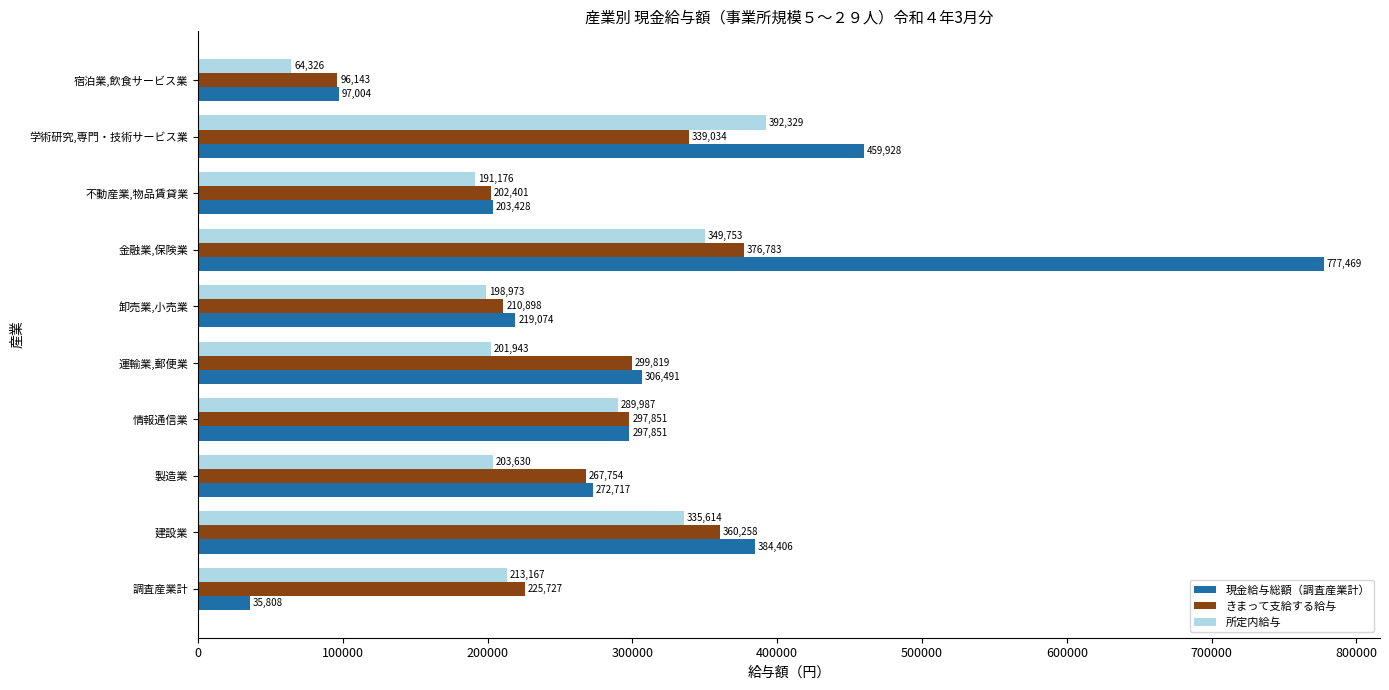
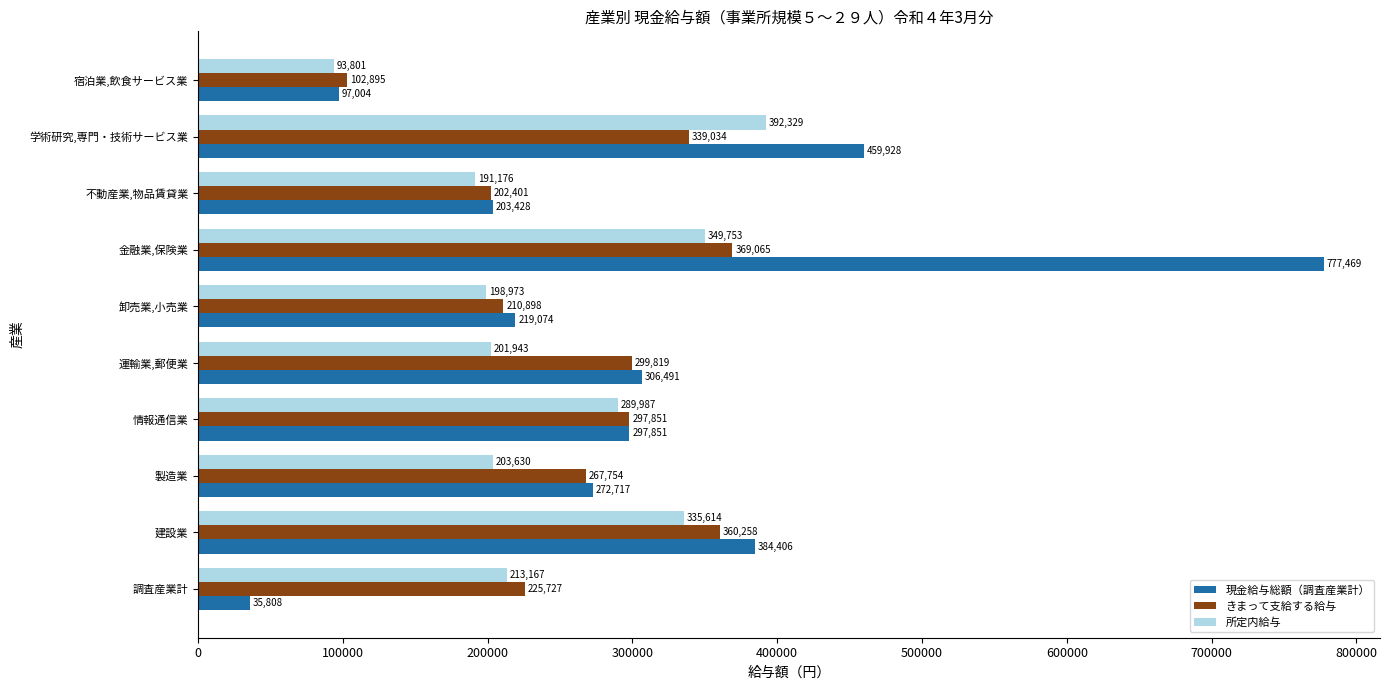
  {
    "現金給与総額（調査産業計）": {
      "宿泊業,飲食サービス業": "97,004",
      "学術研究,専門・技術サービス業": "459,928",
      "不動産業,物品賃貸業": "203,428",
      "金融業,保険業": "777,469",
      "卸売業,小売業": "219,074",
      "運輸業,郵便業": "306,491",
      "情報通信業": "297,851",
      "製造業": "272,717",
      "建設業": "384,406",
      "調査産業計": "35,808"
    },
    "きまって支給する給与": {
-     "宿泊業,飲食サービス業": "96,143",
+     "宿泊業,飲食サービス業": "102,895",
      "学術研究,専門・技術サービス業": "339,034",
      "不動産業,物品賃貸業": "202,401",
-     "金融業,保険業": "376,783",
+     "金融業,保険業": "369,065",
      "卸売業,小売業": "210,898",
      "運輸業,郵便業": "299,819",
      "情報通信業": "297,851",
      "製造業": "267,754",
      "建設業": "360,258",
      "調査産業計": "225,727"
    },
    "所定内給与": {
-     "宿泊業,飲食サービス業": "64,326",
+     "宿泊業,飲食サービス業": "93,801",
      "学術研究,専門・技術サービス業": "392,329",
      "不動産業,物品賃貸業": "191,176",
      "金融業,保険業": "349,753",
      "卸売業,小売業": "198,973",
      "運輸業,郵便業": "201,943",
      "情報通信業": "289,987",
      "製造業": "203,630",
      "建設業": "335,614",
      "調査産業計": "213,167"
    }
  }
